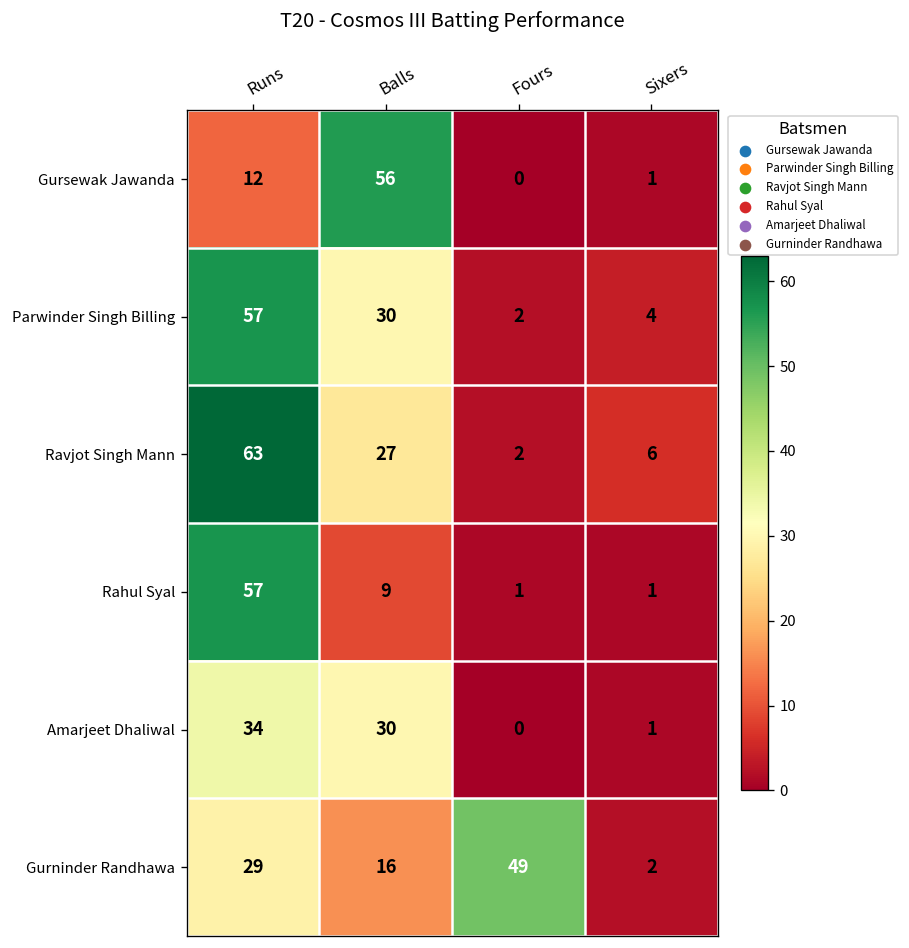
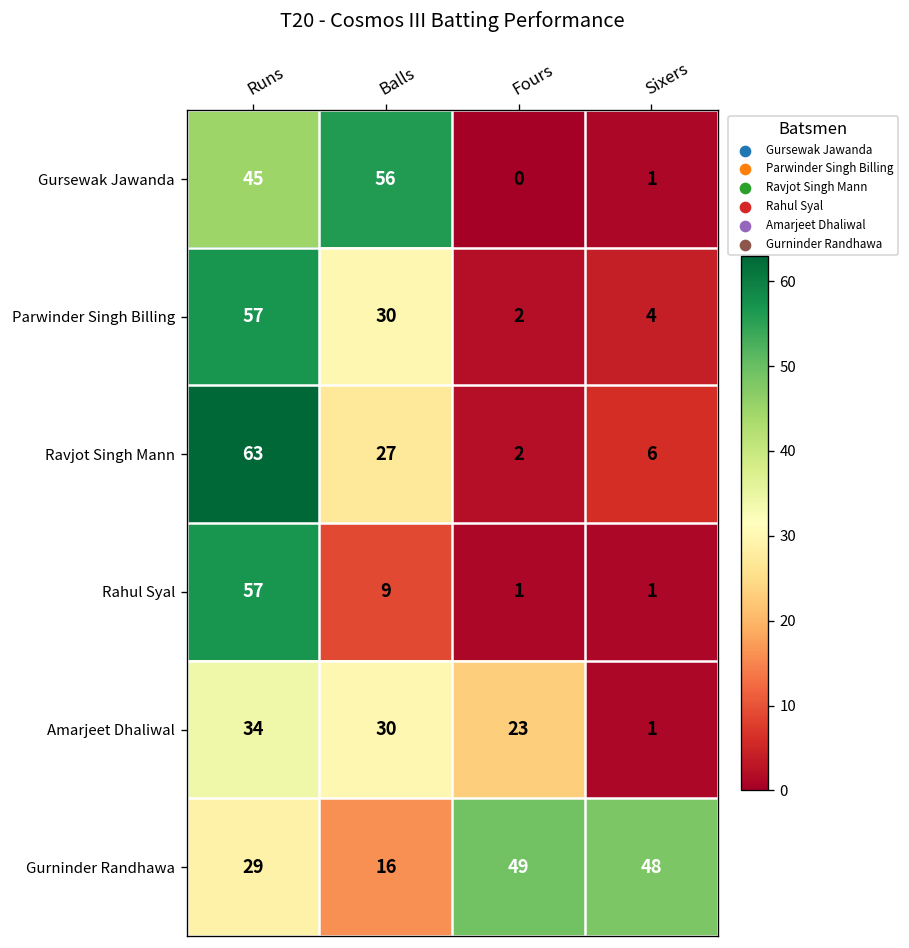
  {
    "Gursewak Jawanda": {
-     "Runs": 12,
+     "Runs": 45,
      "Balls": 56,
      "Fours": 0,
      "Sixers": 1
    },
    "Parwinder Singh Billing": {
      "Runs": 57,
      "Balls": 30,
      "Fours": 2,
      "Sixers": 4
    },
    "Ravjot Singh Mann": {
      "Runs": 63,
      "Balls": 27,
      "Fours": 2,
      "Sixers": 6
    },
    "Rahul Syal": {
      "Runs": 57,
      "Balls": 9,
      "Fours": 1,
      "Sixers": 1
    },
    "Amarjeet Dhaliwal": {
      "Runs": 34,
      "Balls": 30,
-     "Fours": 0,
+     "Fours": 23,
      "Sixers": 1
    },
    "Gurninder Randhawa": {
      "Runs": 29,
      "Balls": 16,
      "Fours": 49,
-     "Sixers": 2
+     "Sixers": 48
    }
  }
